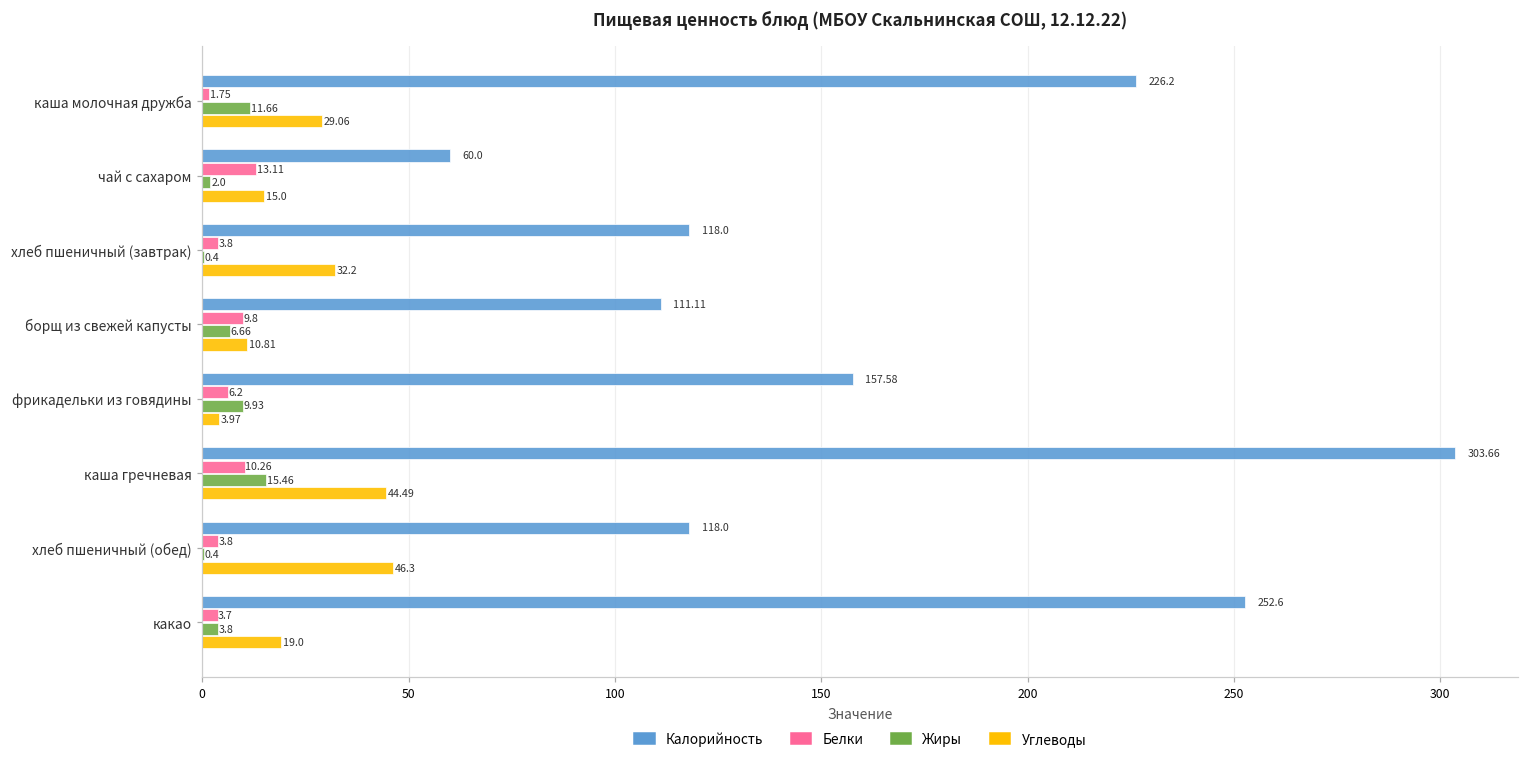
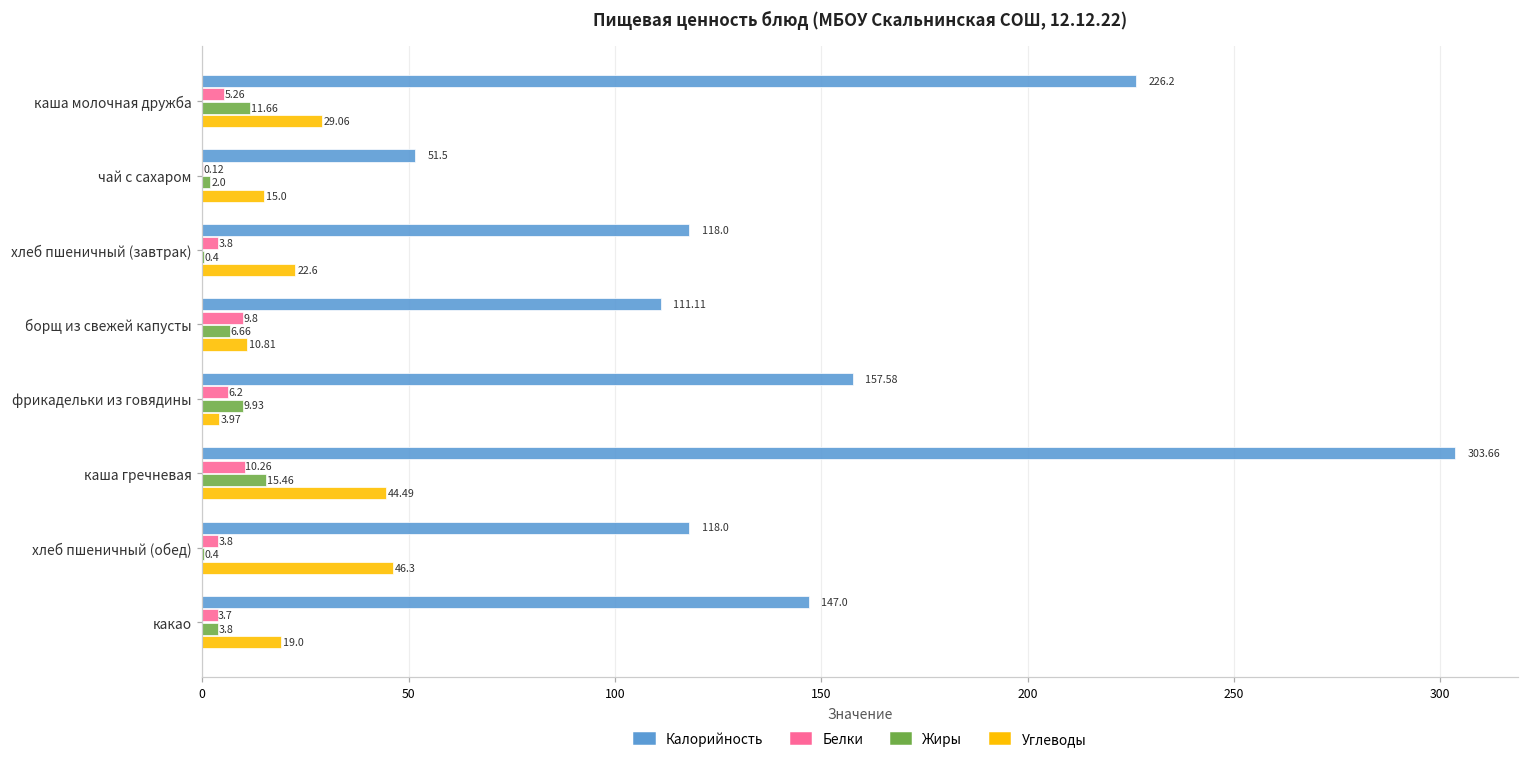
  {
    "Калорийность": {
      "каша молочная дружба": 226.2,
-     "чай с сахаром": 60.0,
+     "чай с сахаром": 51.5,
      "хлеб пшеничный (завтрак)": 118.0,
      "борщ из свежей капусты": 111.11,
      "фрикадельки из говядины": 157.58,
      "каша гречневая": 303.66,
      "хлеб пшеничный (обед)": 118.0,
-     "какао": 252.6
+     "какао": 147.0
    },
    "Белки": {
-     "каша молочная дружба": 1.75,
-     "чай с сахаром": 13.11,
+     "каша молочная дружба": 5.26,
+     "чай с сахаром": 0.12,
      "хлеб пшеничный (завтрак)": 3.8,
      "борщ из свежей капусты": 9.8,
      "фрикадельки из говядины": 6.2,
      "каша гречневая": 10.26,
      "хлеб пшеничный (обед)": 3.8,
      "какао": 3.7
    },
    "Жиры": {
      "каша молочная дружба": 11.66,
      "чай с сахаром": 2.0,
      "хлеб пшеничный (завтрак)": 0.4,
      "борщ из свежей капусты": 6.66,
      "фрикадельки из говядины": 9.93,
      "каша гречневая": 15.46,
      "хлеб пшеничный (обед)": 0.4,
      "какао": 3.8
    },
    "Углеводы": {
      "каша молочная дружба": 29.06,
      "чай с сахаром": 15.0,
-     "хлеб пшеничный (завтрак)": 32.2,
+     "хлеб пшеничный (завтрак)": 22.6,
      "борщ из свежей капусты": 10.81,
      "фрикадельки из говядины": 3.97,
      "каша гречневая": 44.49,
      "хлеб пшеничный (обед)": 46.3,
      "какао": 19.0
    }
  }
